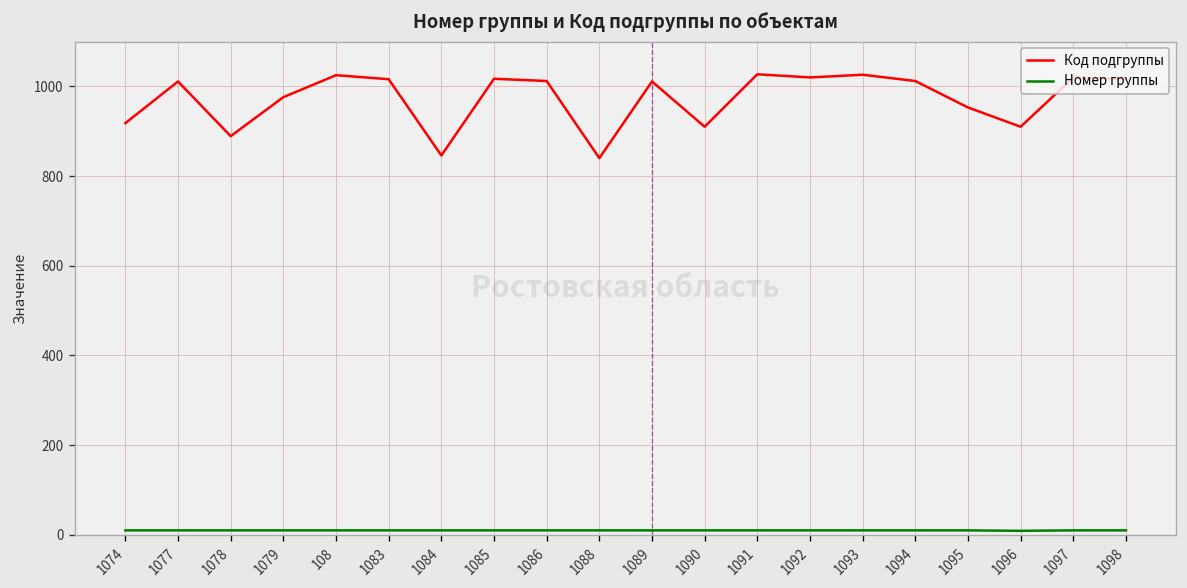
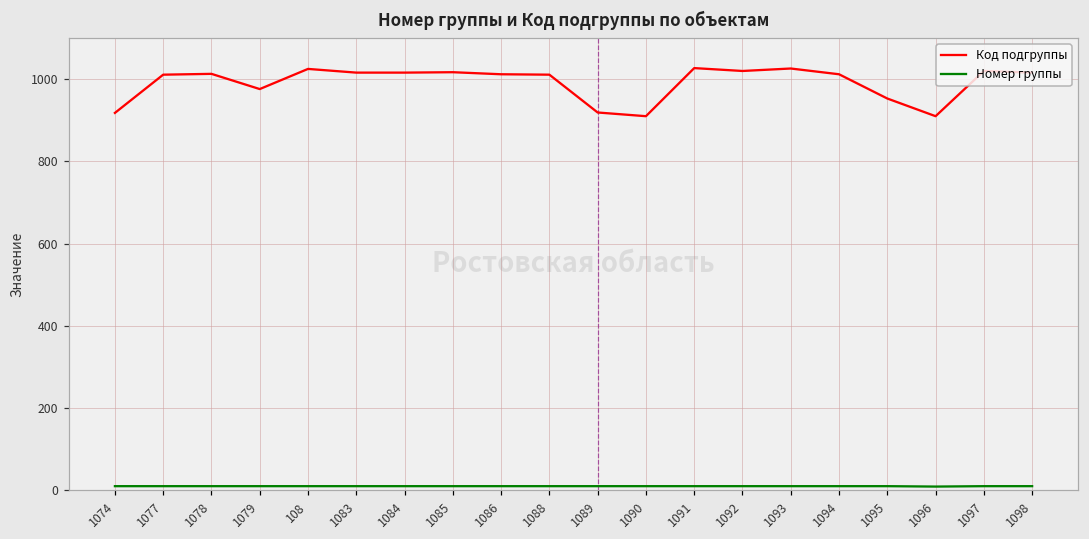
  {
    "Код подгруппы": {
      "1074": 920,
      "1077": 1010,
-     "1078": 890,
+     "1078": 1010,
      "1079": 980,
      "108": 1030,
      "1083": 1020,
-     "1084": 850,
+     "1084": 1020,
      "1085": 1020,
      "1086": 1010,
-     "1088": 840,
-     "1089": 1010,
+     "1088": 1010,
+     "1089": 920,
      "1090": 910,
      "1091": 1030,
      "1092": 1020,
      "1093": 1030,
      "1094": 1010,
      "1095": 950,
      "1096": 910
    },
    "Номер группы": {
      "1074": 10,
      "1077": 10,
      "1078": 10,
      "1079": 10,
      "108": 10,
      "1083": 10,
      "1084": 10,
      "1085": 10,
      "1086": 10,
      "1088": 10,
      "1089": 10,
      "1090": 10,
      "1091": 10,
      "1092": 10,
      "1093": 10,
      "1094": 10,
      "1095": 10,
      "1096": 10,
      "1097": 10,
      "1098": 10
    }
  }
